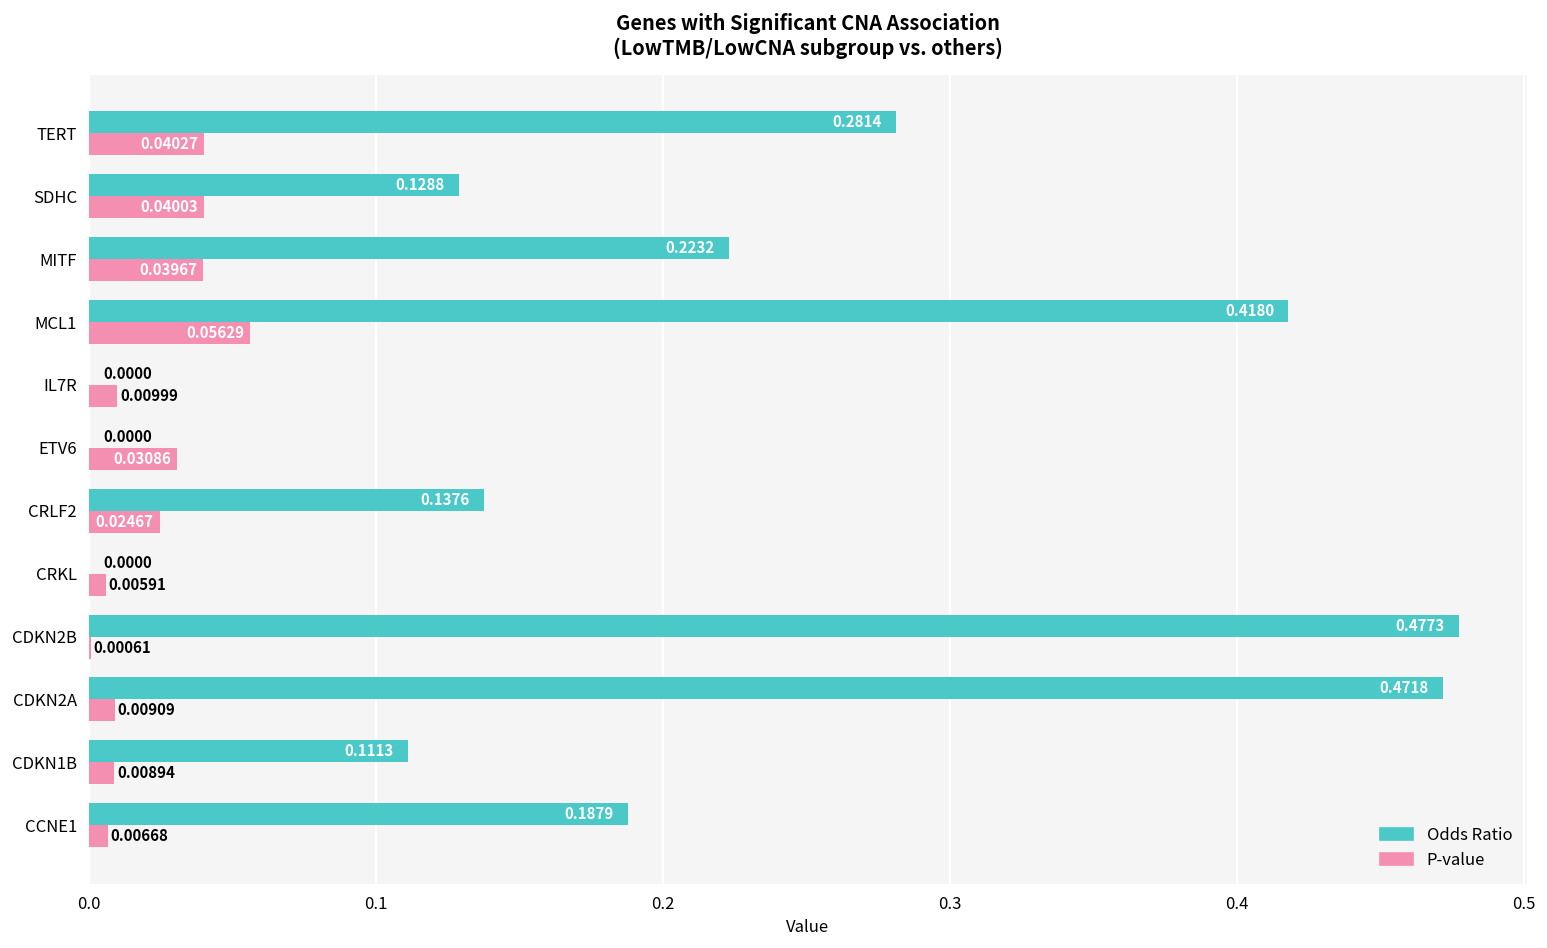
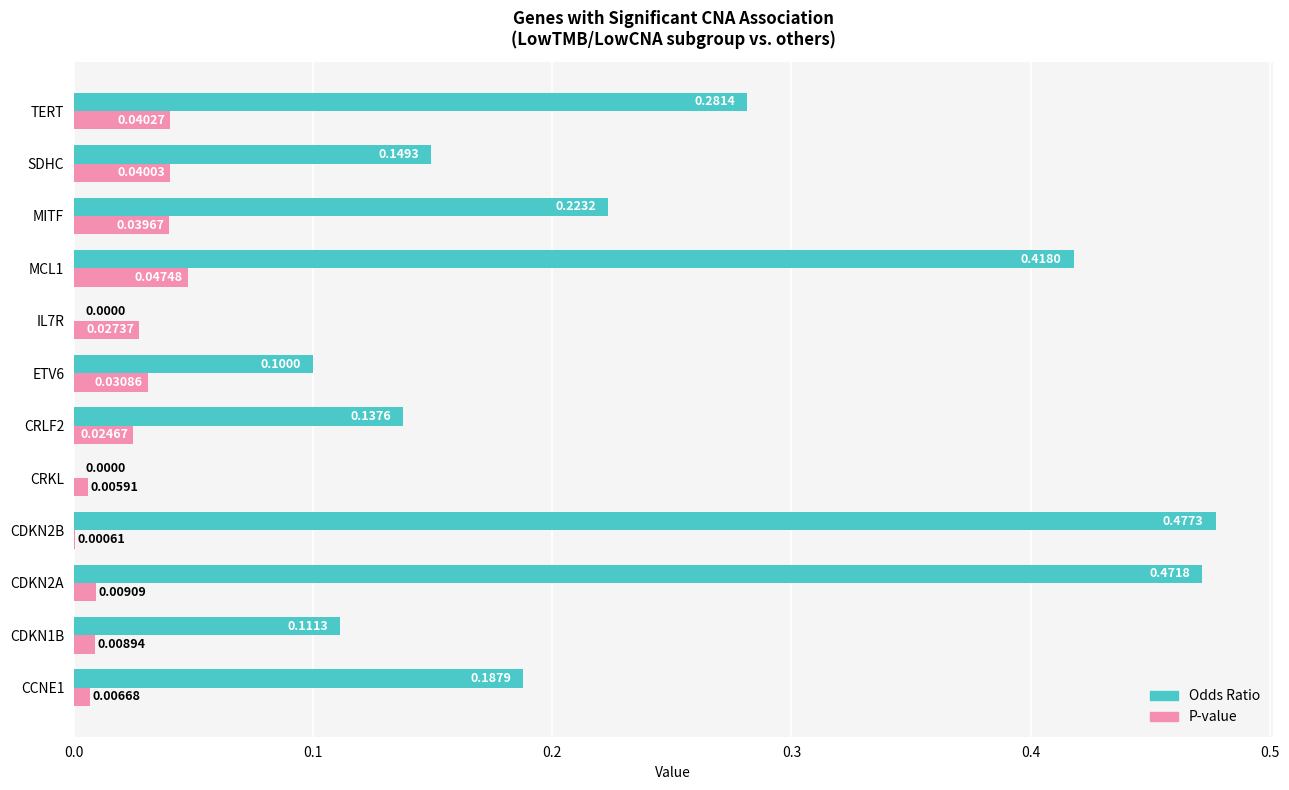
  {
    "Odds Ratio": {
      "TERT": 0.2814,
-     "SDHC": 0.1288,
+     "SDHC": 0.1493,
      "MITF": 0.2232,
      "MCL1": 0.4180,
      "IL7R": 0.0000,
-     "ETV6": 0.0000,
+     "ETV6": 0.1000,
      "CRLF2": 0.1376,
      "CRKL": 0.0000,
      "CDKN2B": 0.4773,
      "CDKN2A": 0.4718,
      "CDKN1B": 0.1113,
      "CCNE1": 0.1879
    },
    "P-value": {
      "TERT": 0.04027,
      "SDHC": 0.04003,
      "MITF": 0.03967,
-     "MCL1": 0.05629,
-     "IL7R": 0.00999,
+     "MCL1": 0.04748,
+     "IL7R": 0.02737,
      "ETV6": 0.03086,
      "CRLF2": 0.02467,
      "CRKL": 0.00591,
      "CDKN2B": 0.00061,
      "CDKN2A": 0.00909,
      "CDKN1B": 0.00894,
      "CCNE1": 0.00668
    }
  }
